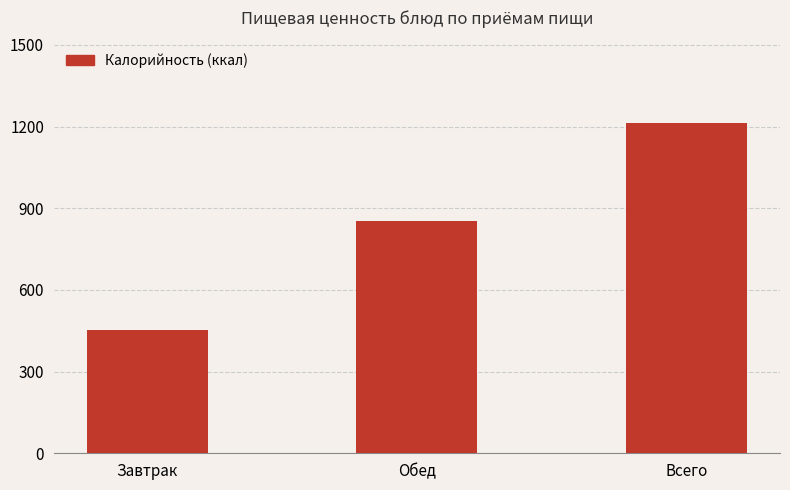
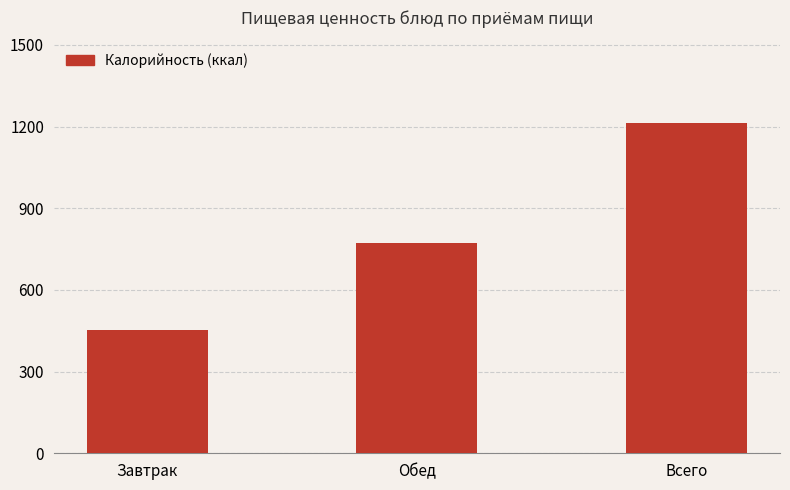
  {
    "Завтрак": 450,
-   "Обед": 860,
+   "Обед": 770,
    "Всего": 1210
  }
